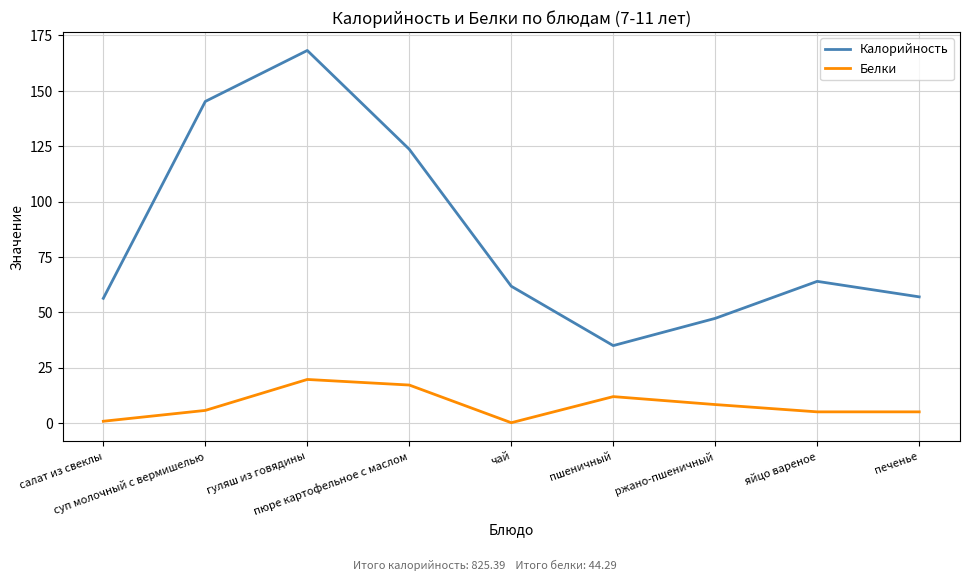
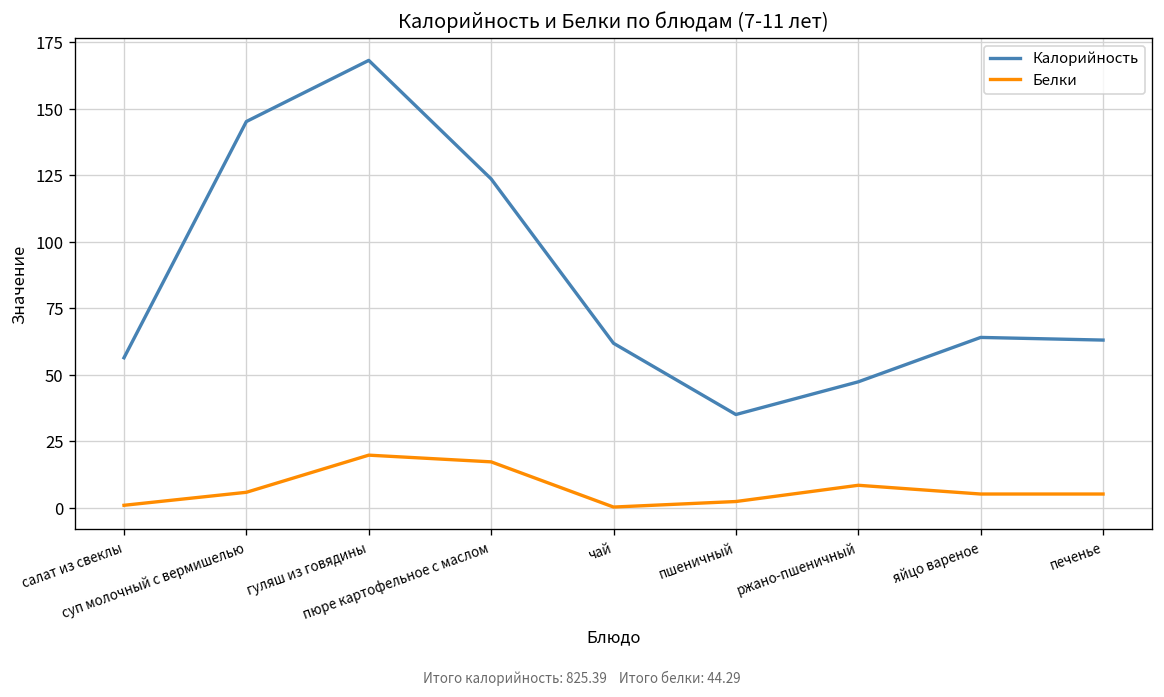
  {
    "Калорийность": {
      "салат из свеклы": 56,
      "суп молочный с вермишелью": 145,
      "гуляш из говядины": 168,
      "пюре картофельное с маслом": 124,
      "чай": 62,
      "пшеничный": 35,
      "ржано-пшеничный": 47,
      "яйцо вареное": 64,
-     "печенье": 57
+     "печенье": 63
    },
    "Белки": {
      "салат из свеклы": 1,
      "суп молочный с вермишелью": 6,
      "гуляш из говядины": 20,
      "пюре картофельное с маслом": 17,
      "чай": 0,
-     "пшеничный": 12,
+     "пшеничный": 2,
      "ржано-пшеничный": 8,
      "яйцо вареное": 5,
      "печенье": 5
    }
  }
